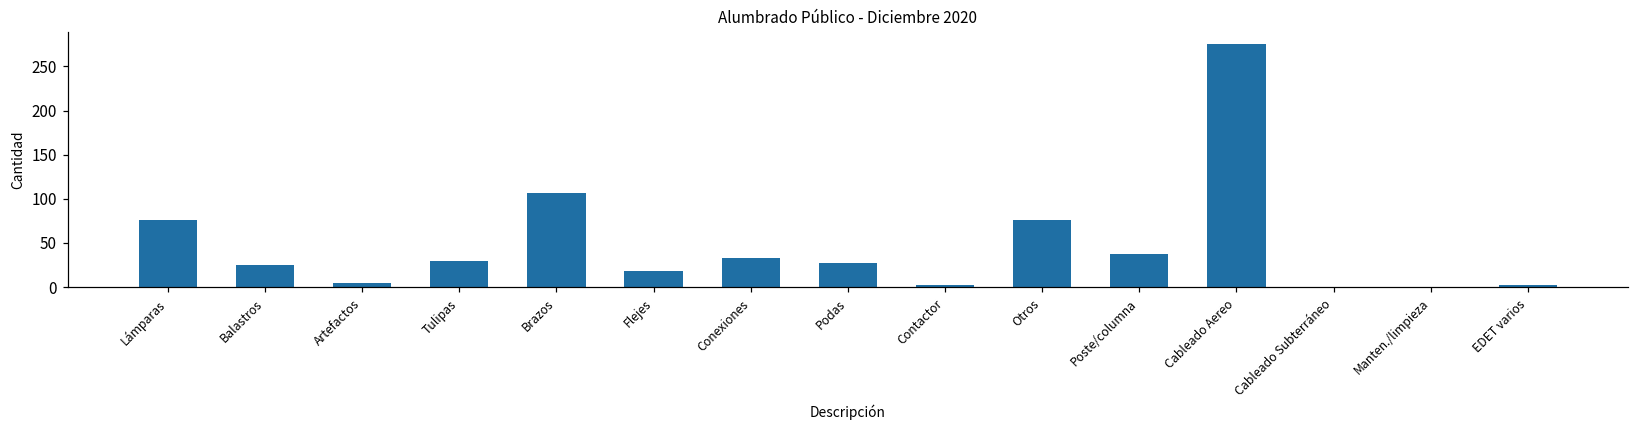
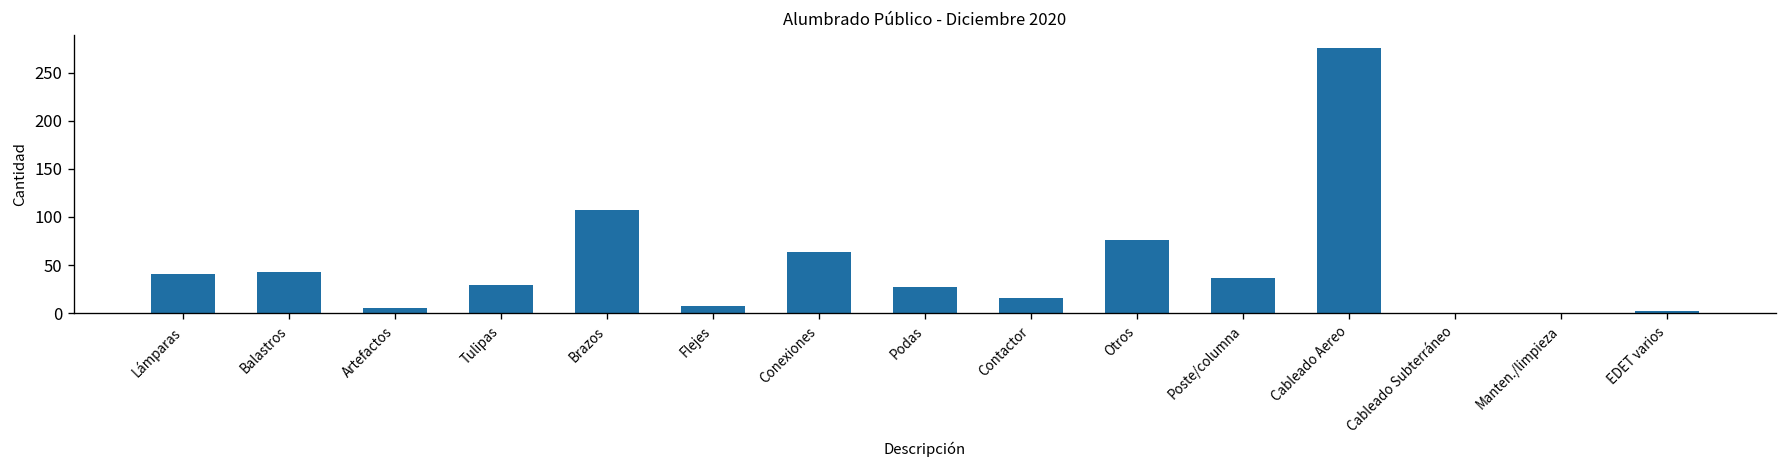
  {
-   "Lámparas": 80,
-   "Balastros": 30,
+   "Lámparas": 40,
+   "Balastros": 40,
    "Artefactos": 10,
    "Tulipas": 30,
    "Brazos": 110,
-   "Flejes": 20,
-   "Conexiones": 30,
+   "Flejes": 10,
+   "Conexiones": 60,
    "Podas": 30,
-   "Contactor": 0,
+   "Contactor": 20,
    "Otros": 80,
    "Poste/columna": 40,
    "Cableado Aereo": 280,
    "Cableado Subterráneo": 0,
    "Manten./limpieza": 0
  }
